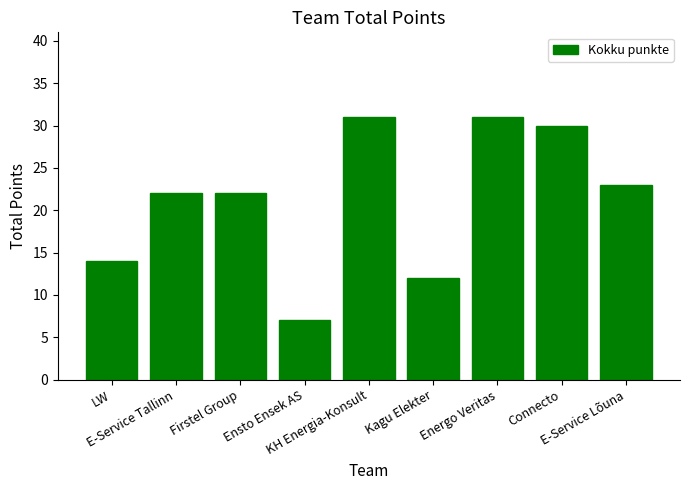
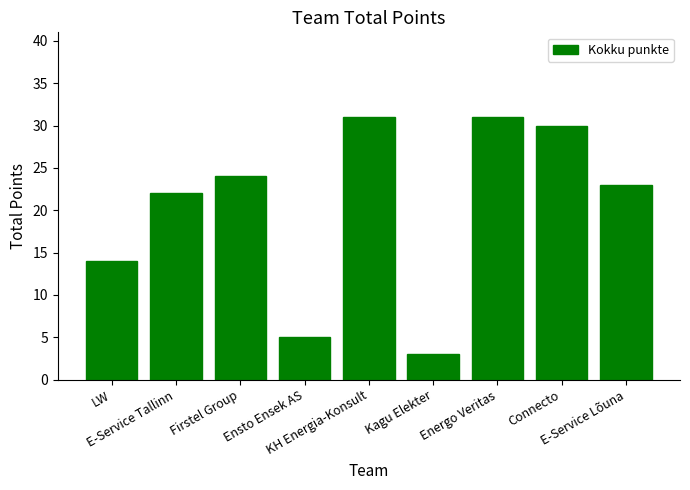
  {
    "LW": 14,
    "E-Service Tallinn": 22,
-   "Firstel Group": 22,
-   "Ensto Ensek AS": 7,
+   "Firstel Group": 24,
+   "Ensto Ensek AS": 5,
    "KH Energia-Konsult": 31,
-   "Kagu Elekter": 12,
+   "Kagu Elekter": 3,
    "Energo Veritas": 31,
    "Connecto": 30,
    "E-Service Lõuna": 23
  }
